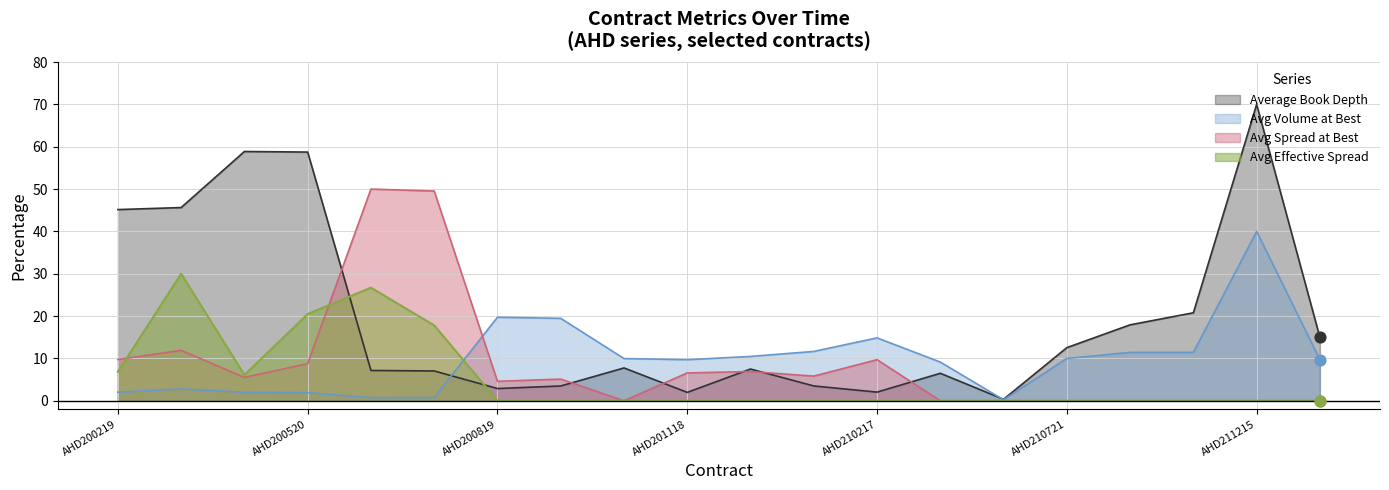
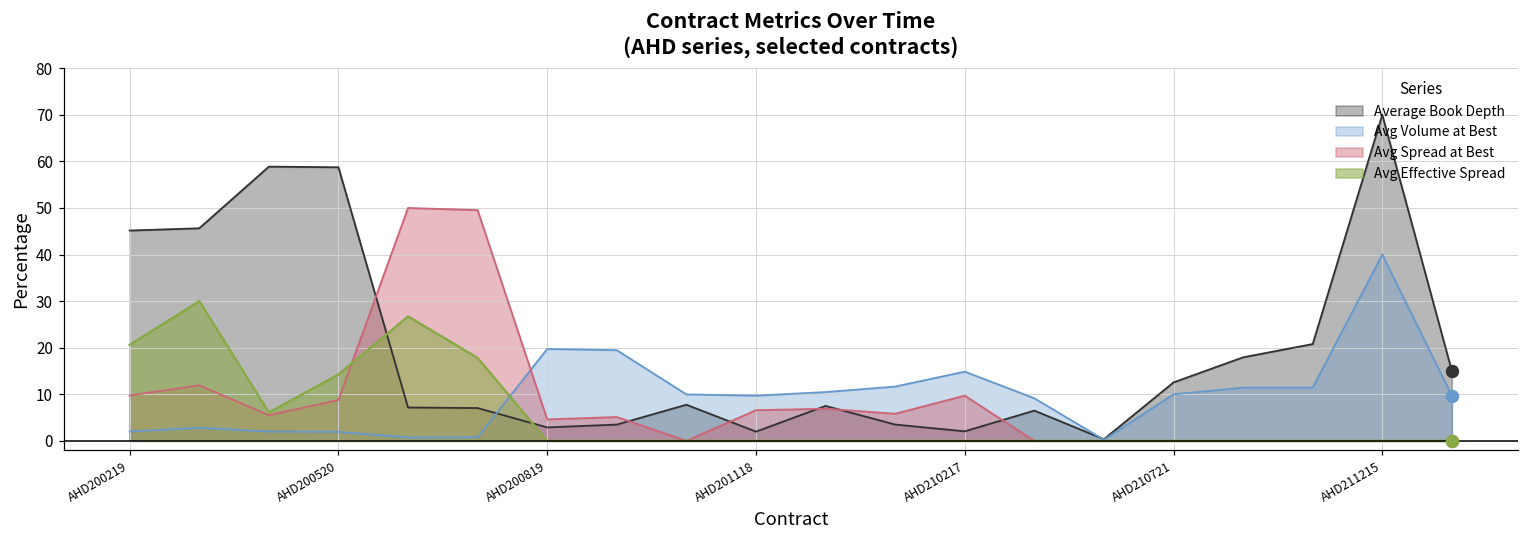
  {
    "Avg Effective Spread": {
-     "AHD200219": 7,
-     "AHD200520": 20,
+     "AHD200219": 21,
+     "AHD200520": 14,
      "AHD200819": 0,
      "AHD201118": 0,
      "AHD210217": 0
    }
  }
